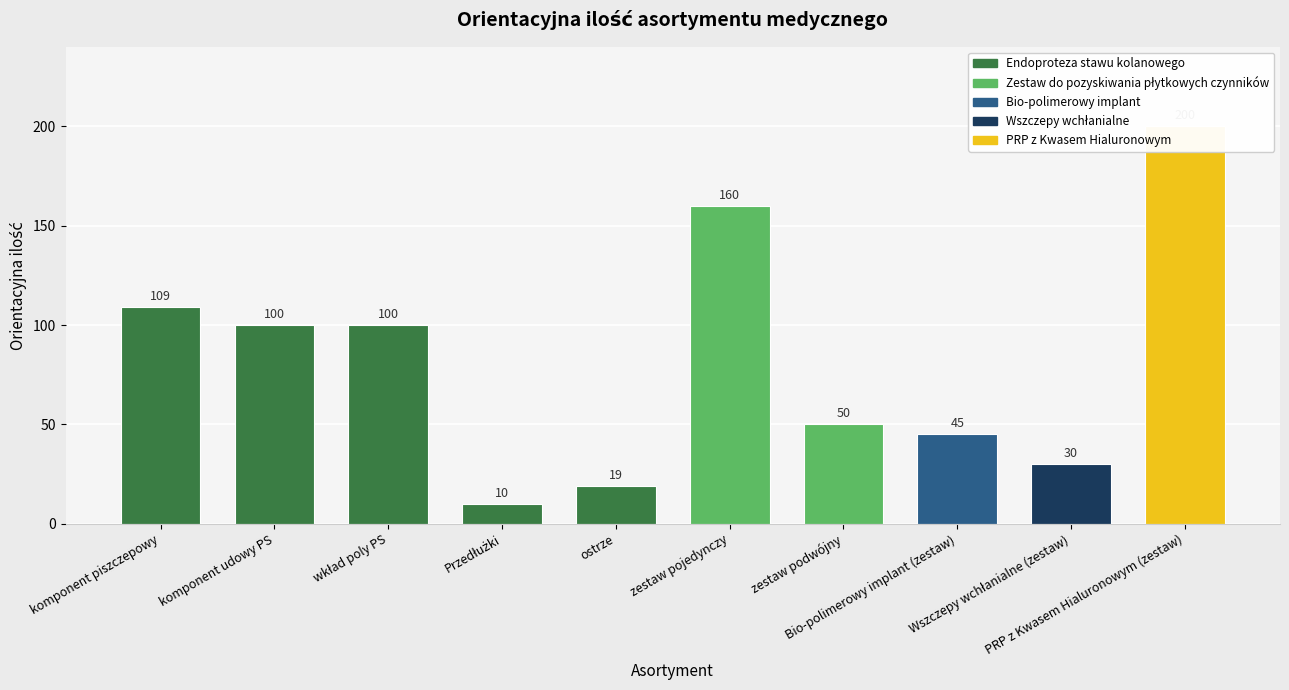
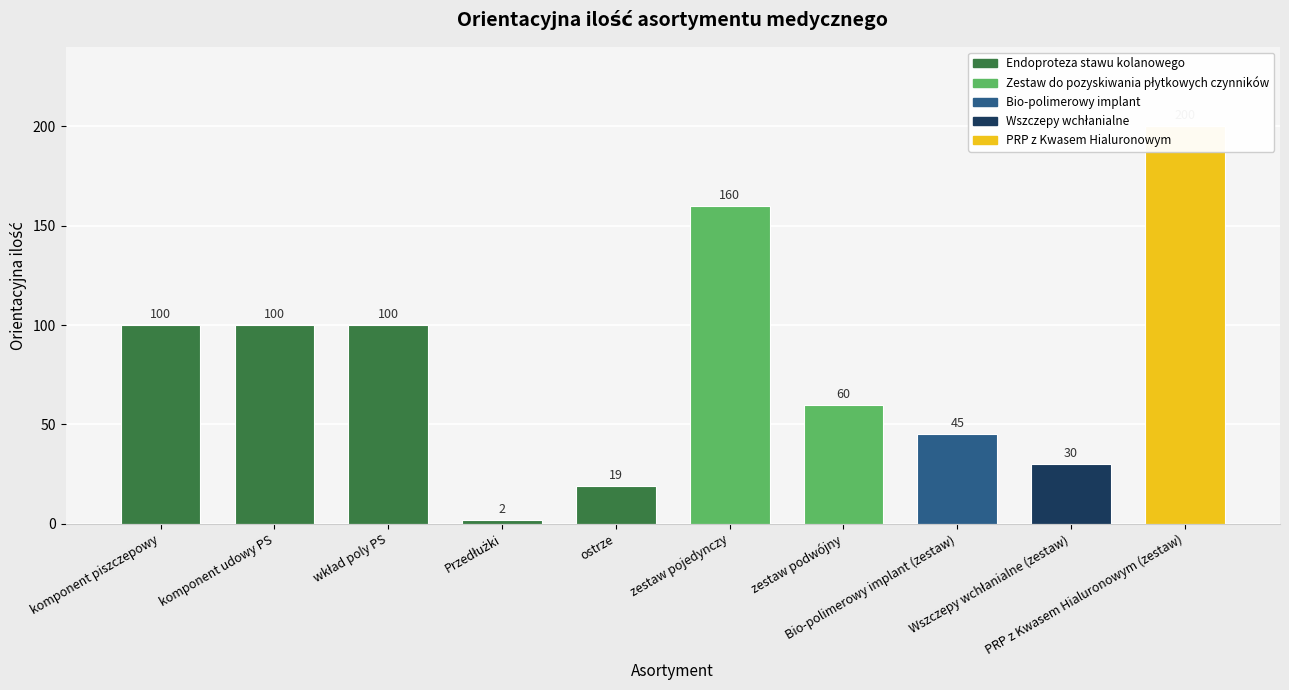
  {
-   "komponent piszczepowy": 109,
+   "komponent piszczepowy": 100,
    "komponent udowy PS": 100,
    "wkład poly PS": 100,
-   "Przedłużki": 10,
+   "Przedłużki": 2,
    "ostrze": 19,
    "zestaw pojedynczy": 160,
-   "zestaw podwójny": 50,
+   "zestaw podwójny": 60,
    "Bio-polimerowy implant (zestaw)": 45,
    "Wszczepy wchłanialne (zestaw)": 30
  }
